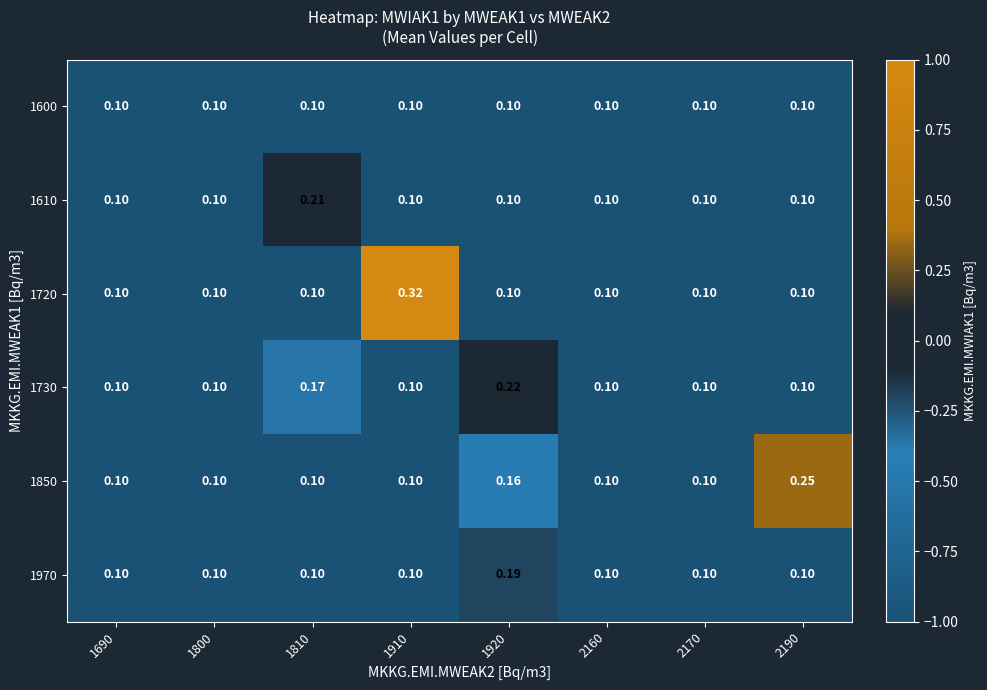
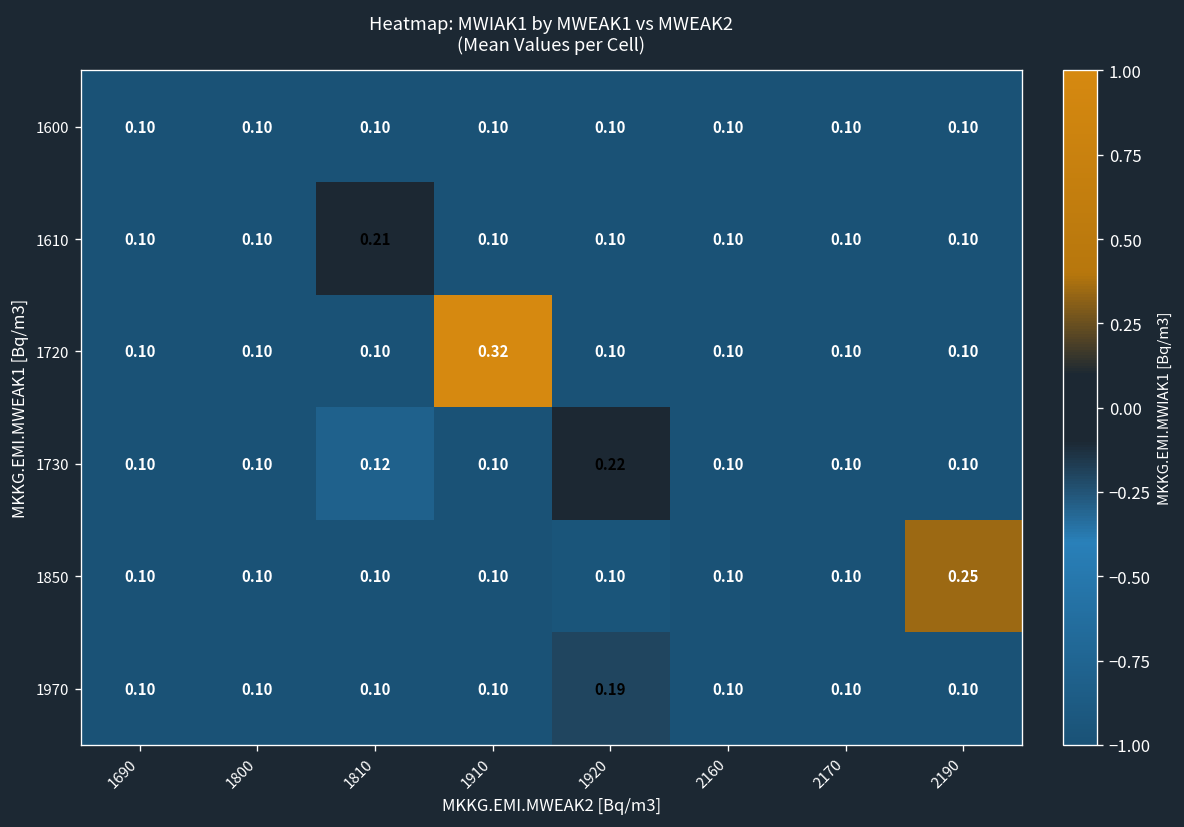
  {
    "1600": {
      "1690": 0.10,
      "1800": 0.10,
      "1810": 0.10,
      "1910": 0.10,
      "1920": 0.10,
      "2160": 0.10,
      "2170": 0.10,
      "2190": 0.10
    },
    "1610": {
      "1690": 0.10,
      "1800": 0.10,
      "1810": 0.21,
      "1910": 0.10,
      "1920": 0.10,
      "2160": 0.10,
      "2170": 0.10,
      "2190": 0.10
    },
    "1720": {
      "1690": 0.10,
      "1800": 0.10,
      "1810": 0.10,
      "1910": 0.32,
      "1920": 0.10,
      "2160": 0.10,
      "2170": 0.10,
      "2190": 0.10
    },
    "1730": {
      "1690": 0.10,
      "1800": 0.10,
-     "1810": 0.17,
+     "1810": 0.12,
      "1910": 0.10,
      "1920": 0.22,
      "2160": 0.10,
      "2170": 0.10,
      "2190": 0.10
    },
    "1850": {
      "1690": 0.10,
      "1800": 0.10,
      "1810": 0.10,
      "1910": 0.10,
-     "1920": 0.16,
+     "1920": 0.10,
      "2160": 0.10,
      "2170": 0.10,
      "2190": 0.25
    },
    "1970": {
      "1690": 0.10,
      "1800": 0.10,
      "1810": 0.10,
      "1910": 0.10,
      "1920": 0.19,
      "2160": 0.10,
      "2170": 0.10,
      "2190": 0.10
    }
  }
